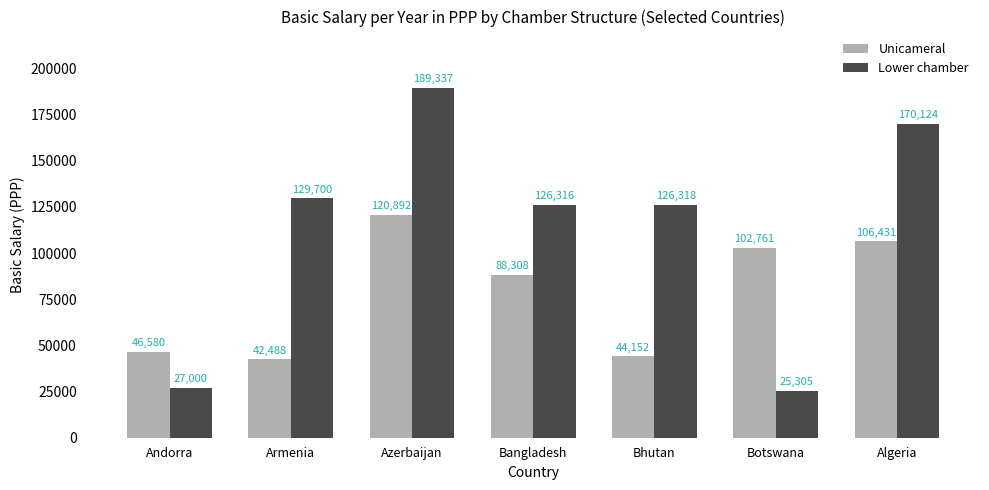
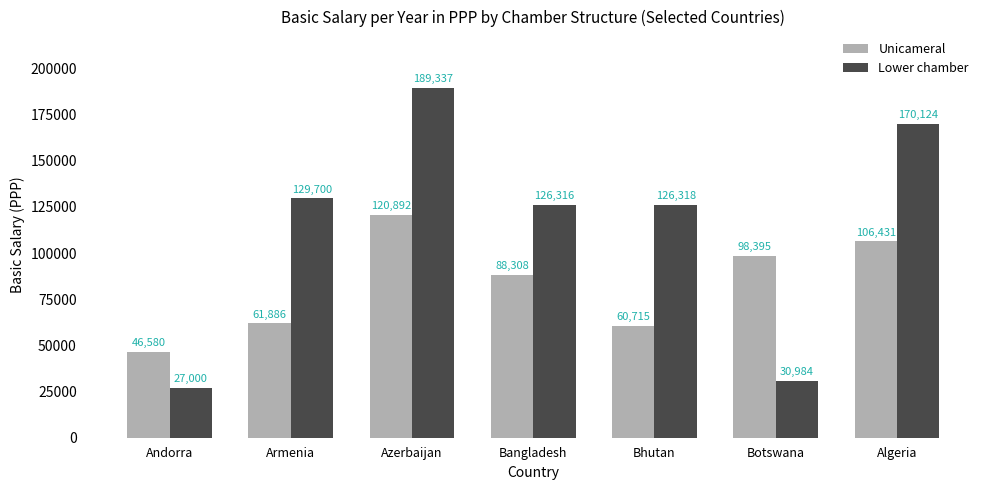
  {
    "Unicameral": {
      "Andorra": "46,580",
-     "Armenia": "42,488",
+     "Armenia": "61,886",
      "Azerbaijan": "120,892",
      "Bangladesh": "88,308",
-     "Bhutan": "44,152",
-     "Botswana": "102,761",
+     "Bhutan": "60,715",
+     "Botswana": "98,395",
      "Algeria": "106,431"
    },
    "Lower chamber": {
      "Andorra": "27,000",
      "Armenia": "129,700",
      "Azerbaijan": "189,337",
      "Bangladesh": "126,316",
      "Bhutan": "126,318",
-     "Botswana": "25,305",
+     "Botswana": "30,984",
      "Algeria": "170,124"
    }
  }
